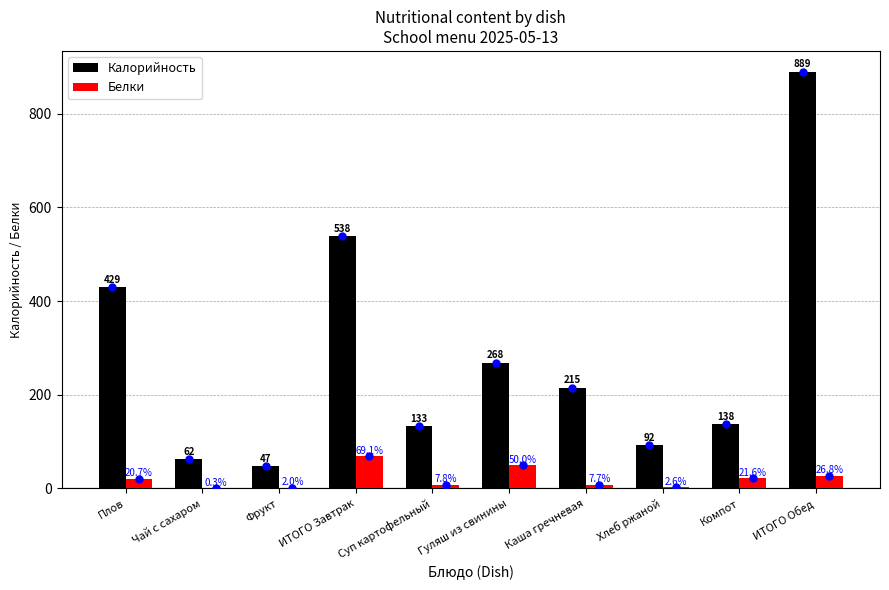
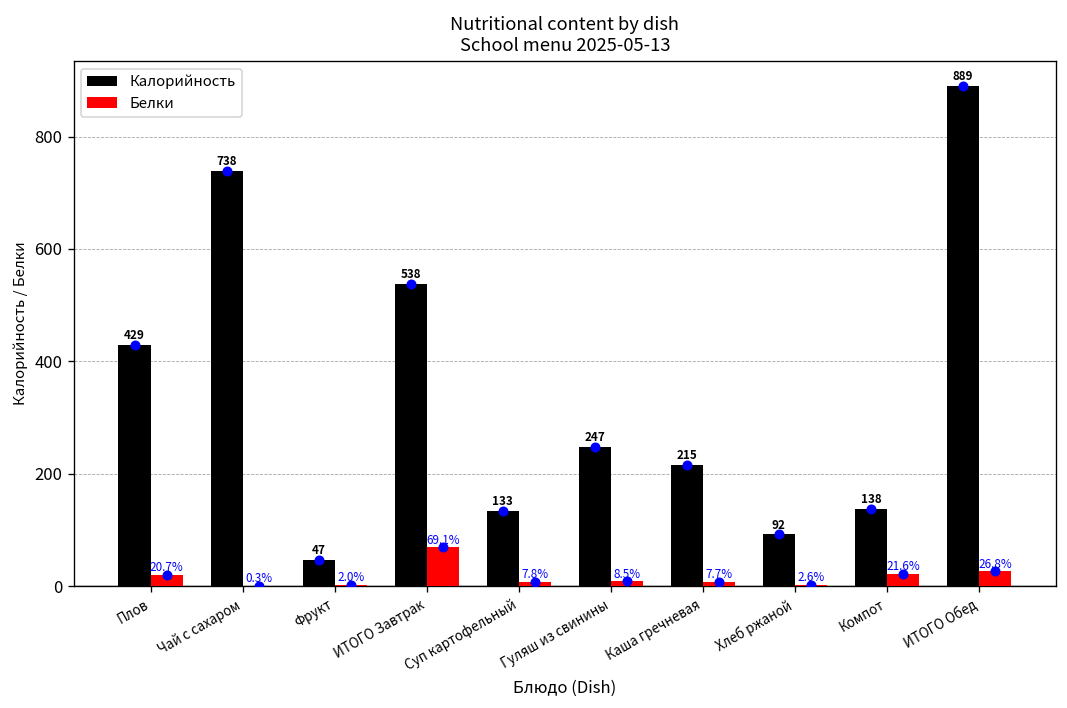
  {
    "Калорийность": {
      "Плов": "429",
-     "Чай с сахаром": "62",
+     "Чай с сахаром": "738",
      "Фрукт": "47",
      "ИТОГО Завтрак": "538",
-     "Гуляш из свинины": "268",
+     "Гуляш из свинины": "247",
      "Каша гречневая": "215",
      "Хлеб ржаной": "92",
      "Компот": "138"
    },
    "Белки": {
-     "Гуляш из свинины": "50.0%"
+     "Гуляш из свинины": "8.5%"
    }
  }
